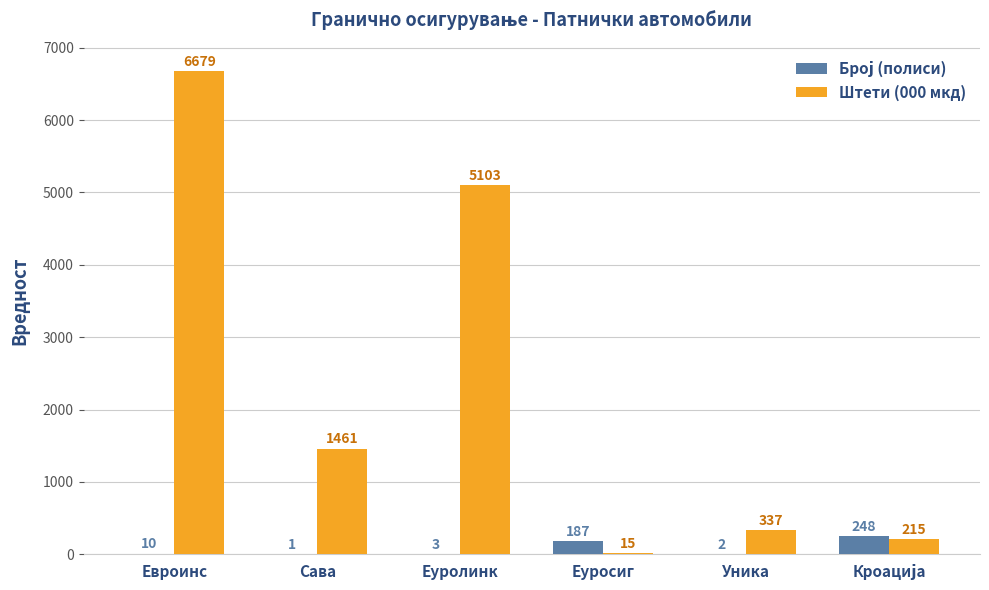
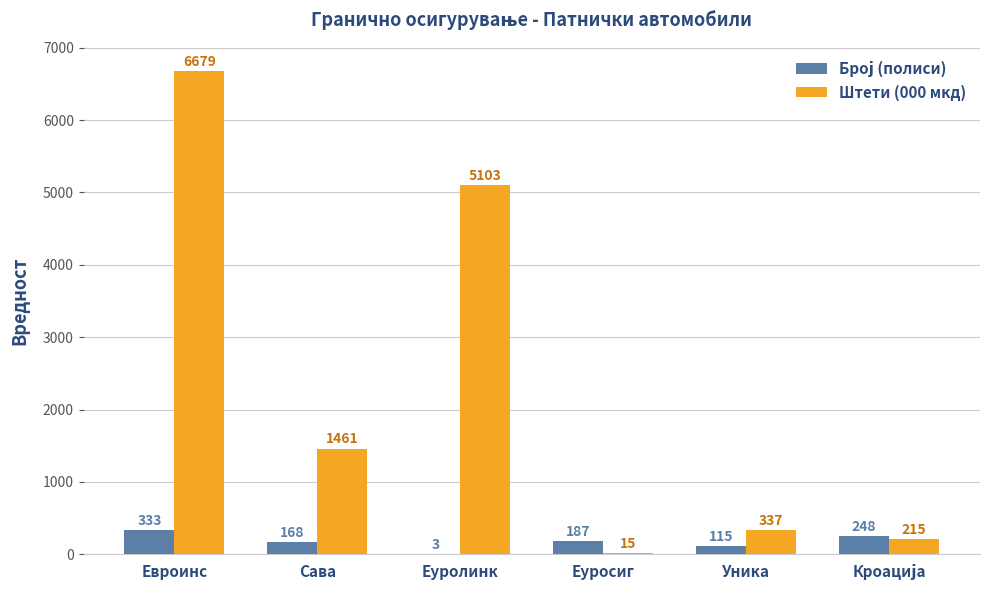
  {
    "Број (полиси)": {
-     "Евроинс": 10,
-     "Сава": 1,
+     "Евроинс": 333,
+     "Сава": 168,
      "Еуролинк": 3,
      "Еуросиг": 187,
-     "Уника": 2,
+     "Уника": 115,
      "Кроација": 248
    },
    "Штети (000 мкд)": {
      "Евроинс": 6679,
      "Сава": 1461,
      "Еуролинк": 5103,
      "Еуросиг": 15,
      "Уника": 337,
      "Кроација": 215
    }
  }
